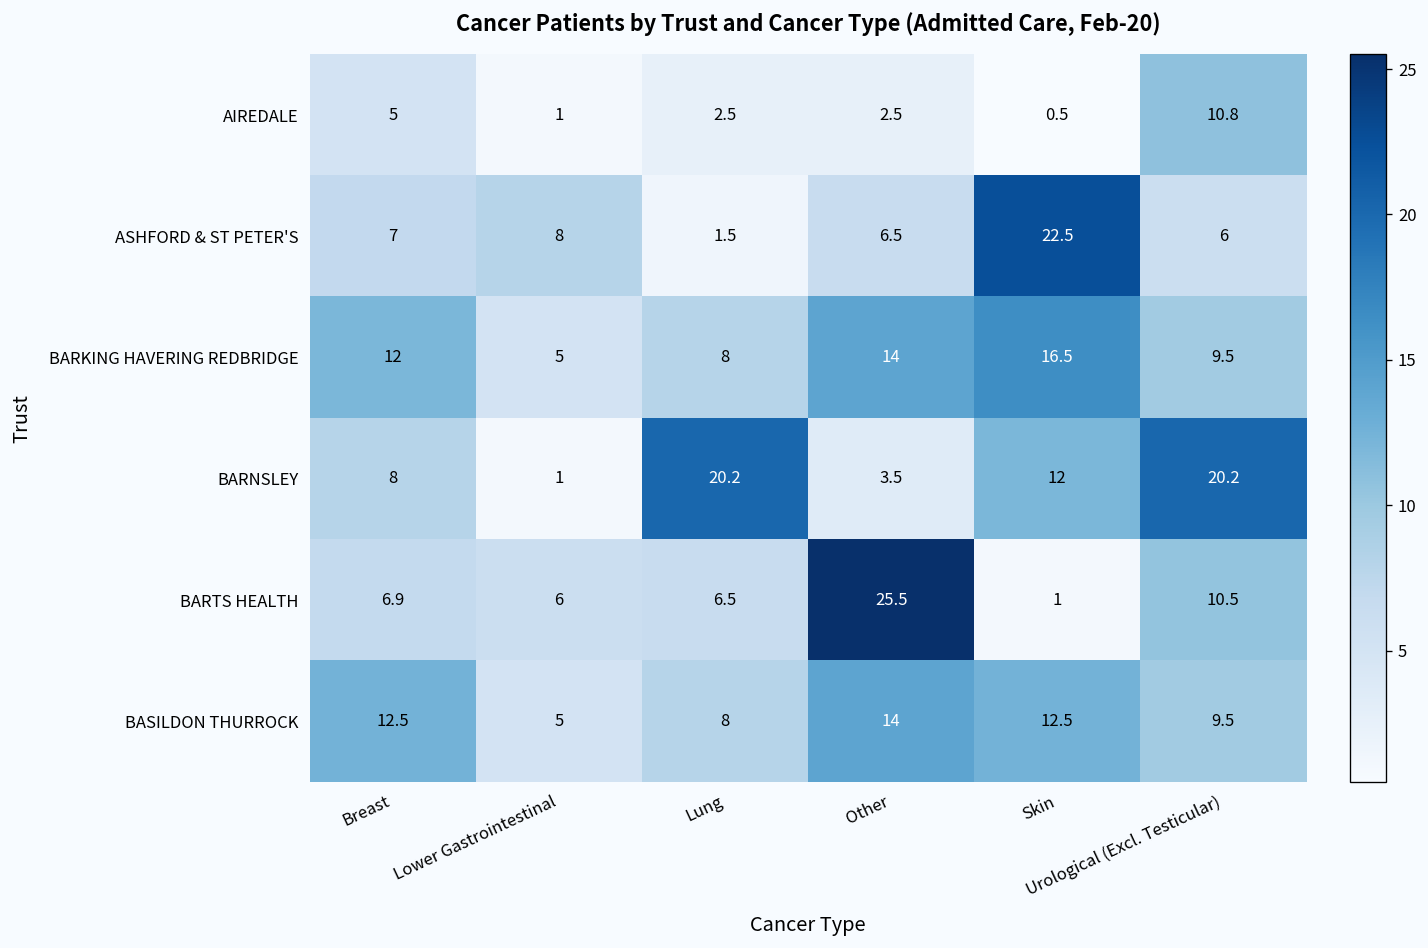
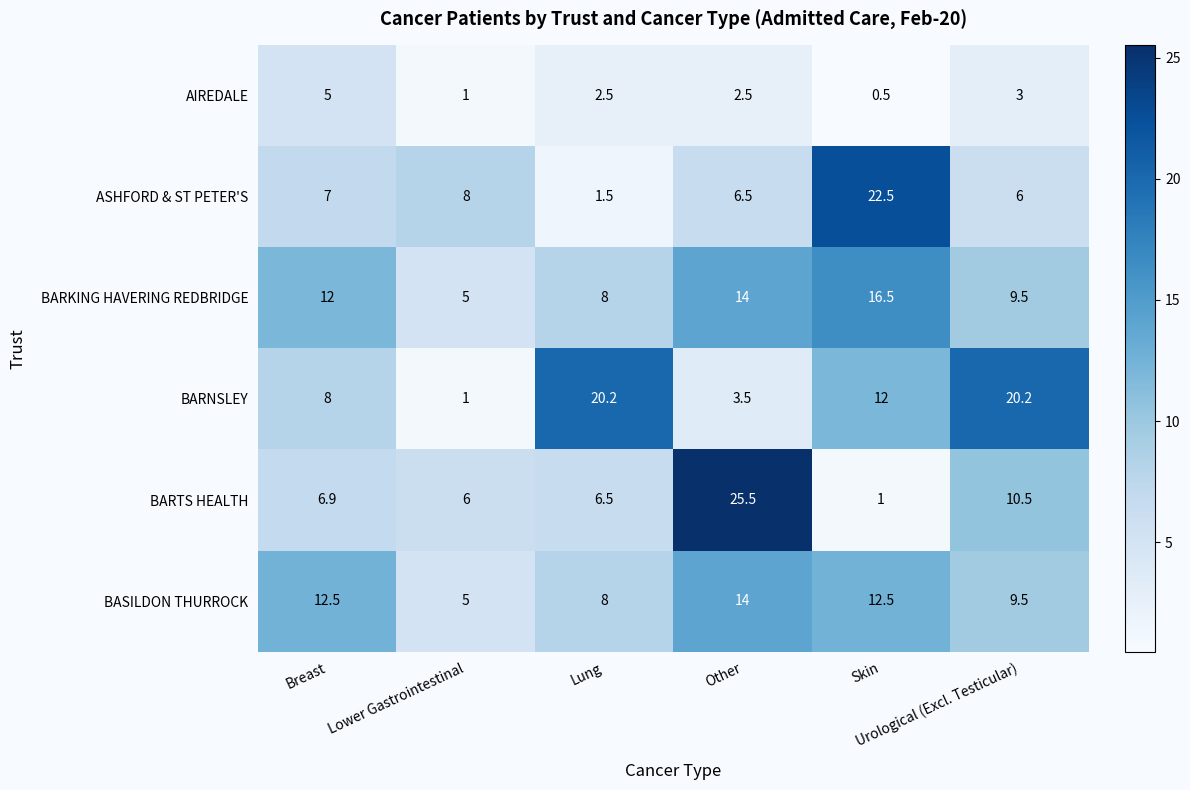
  {
    "AIREDALE": {
      "Breast": 5,
      "Lower Gastrointestinal": 1,
      "Lung": 2.5,
      "Other": 2.5,
      "Skin": 0.5,
-     "Urological (Excl. Testicular)": 10.8
+     "Urological (Excl. Testicular)": 3
    },
    "ASHFORD & ST PETER'S": {
      "Breast": 7,
      "Lower Gastrointestinal": 8,
      "Lung": 1.5,
      "Other": 6.5,
      "Skin": 22.5,
      "Urological (Excl. Testicular)": 6
    },
    "BARKING HAVERING REDBRIDGE": {
      "Breast": 12,
      "Lower Gastrointestinal": 5,
      "Lung": 8,
      "Other": 14,
      "Skin": 16.5,
      "Urological (Excl. Testicular)": 9.5
    },
    "BARNSLEY": {
      "Breast": 8,
      "Lower Gastrointestinal": 1,
      "Lung": 20.2,
      "Other": 3.5,
      "Skin": 12,
      "Urological (Excl. Testicular)": 20.2
    },
    "BARTS HEALTH": {
      "Breast": 6.9,
      "Lower Gastrointestinal": 6,
      "Lung": 6.5,
      "Other": 25.5,
      "Skin": 1,
      "Urological (Excl. Testicular)": 10.5
    },
    "BASILDON THURROCK": {
      "Breast": 12.5,
      "Lower Gastrointestinal": 5,
      "Lung": 8,
      "Other": 14,
      "Skin": 12.5,
      "Urological (Excl. Testicular)": 9.5
    }
  }
